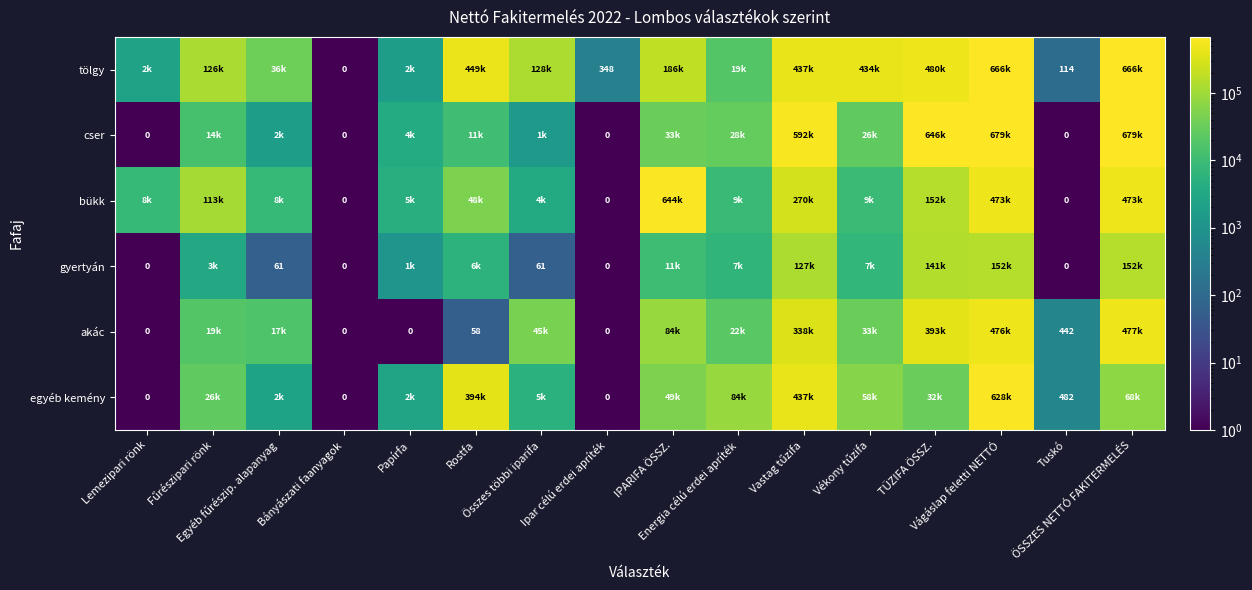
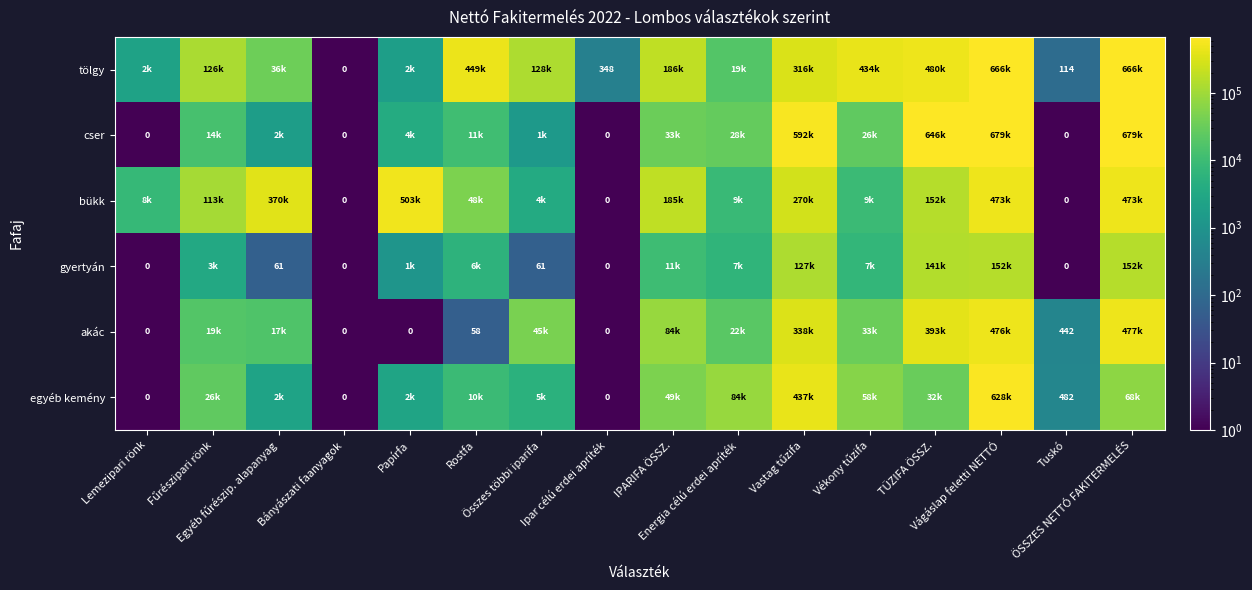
  {
    "tölgy": {
      "Lemezipari rönk": "2k",
      "Fűrészipari rönk": "126k",
      "Egyéb fűrészip. alapanyag": "36k",
      "Bányászati faanyagok": "0",
      "Papírfa": "2k",
      "Rostfa": "449k",
      "Összes többi iparifa": "128k",
      "Ipar célú erdei apríték": "348",
      "IPARIFA ÖSSZ.": "186k",
      "Energia célú erdei apríték": "19k",
-     "Vastag tűzifa": "437k",
+     "Vastag tűzifa": "316k",
      "Vékony tűzifa": "434k",
      "TŰZIFA ÖSSZ.": "480k",
      "Vágáslap feletti NETTÓ": "666k",
      "Tuskó": "114",
      "ÖSSZES NETTÓ FAKITERMELÉS": "666k"
    },
    "cser": {
      "Lemezipari rönk": "0",
      "Fűrészipari rönk": "14k",
      "Egyéb fűrészip. alapanyag": "2k",
      "Bányászati faanyagok": "0",
      "Papírfa": "4k",
      "Rostfa": "11k",
      "Összes többi iparifa": "1k",
      "Ipar célú erdei apríték": "0",
      "IPARIFA ÖSSZ.": "33k",
      "Energia célú erdei apríték": "28k",
      "Vastag tűzifa": "592k",
      "Vékony tűzifa": "26k",
      "TŰZIFA ÖSSZ.": "646k",
      "Vágáslap feletti NETTÓ": "679k",
      "Tuskó": "0",
      "ÖSSZES NETTÓ FAKITERMELÉS": "679k"
    },
    "bükk": {
      "Lemezipari rönk": "8k",
      "Fűrészipari rönk": "113k",
-     "Egyéb fűrészip. alapanyag": "8k",
+     "Egyéb fűrészip. alapanyag": "370k",
      "Bányászati faanyagok": "0",
-     "Papírfa": "5k",
+     "Papírfa": "503k",
      "Rostfa": "48k",
      "Összes többi iparifa": "4k",
      "Ipar célú erdei apríték": "0",
-     "IPARIFA ÖSSZ.": "644k",
+     "IPARIFA ÖSSZ.": "185k",
      "Energia célú erdei apríték": "9k",
      "Vastag tűzifa": "270k",
      "Vékony tűzifa": "9k",
      "TŰZIFA ÖSSZ.": "152k",
      "Vágáslap feletti NETTÓ": "473k",
      "Tuskó": "0",
      "ÖSSZES NETTÓ FAKITERMELÉS": "473k"
    },
    "gyertyán": {
      "Lemezipari rönk": "0",
      "Fűrészipari rönk": "3k",
      "Egyéb fűrészip. alapanyag": "61",
      "Bányászati faanyagok": "0",
      "Papírfa": "1k",
      "Rostfa": "6k",
      "Összes többi iparifa": "61",
      "Ipar célú erdei apríték": "0",
      "IPARIFA ÖSSZ.": "11k",
      "Energia célú erdei apríték": "7k",
      "Vastag tűzifa": "127k",
      "Vékony tűzifa": "7k",
      "TŰZIFA ÖSSZ.": "141k",
      "Vágáslap feletti NETTÓ": "152k",
      "Tuskó": "0",
      "ÖSSZES NETTÓ FAKITERMELÉS": "152k"
    },
    "akác": {
      "Lemezipari rönk": "0",
      "Fűrészipari rönk": "19k",
      "Egyéb fűrészip. alapanyag": "17k",
      "Bányászati faanyagok": "0",
      "Papírfa": "0",
      "Rostfa": "58",
      "Összes többi iparifa": "45k",
      "Ipar célú erdei apríték": "0",
      "IPARIFA ÖSSZ.": "84k",
      "Energia célú erdei apríték": "22k",
      "Vastag tűzifa": "338k",
      "Vékony tűzifa": "33k",
      "TŰZIFA ÖSSZ.": "393k",
      "Vágáslap feletti NETTÓ": "476k",
      "Tuskó": "442",
      "ÖSSZES NETTÓ FAKITERMELÉS": "477k"
    },
    "egyéb kemény": {
      "Lemezipari rönk": "0",
      "Fűrészipari rönk": "26k",
      "Egyéb fűrészip. alapanyag": "2k",
      "Bányászati faanyagok": "0",
      "Papírfa": "2k",
-     "Rostfa": "394k",
+     "Rostfa": "10k",
      "Összes többi iparifa": "5k",
      "Ipar célú erdei apríték": "0",
      "IPARIFA ÖSSZ.": "49k",
      "Energia célú erdei apríték": "84k",
      "Vastag tűzifa": "437k",
      "Vékony tűzifa": "58k",
      "TŰZIFA ÖSSZ.": "32k",
      "Vágáslap feletti NETTÓ": "628k",
      "Tuskó": "482",
      "ÖSSZES NETTÓ FAKITERMELÉS": "68k"
    }
  }
